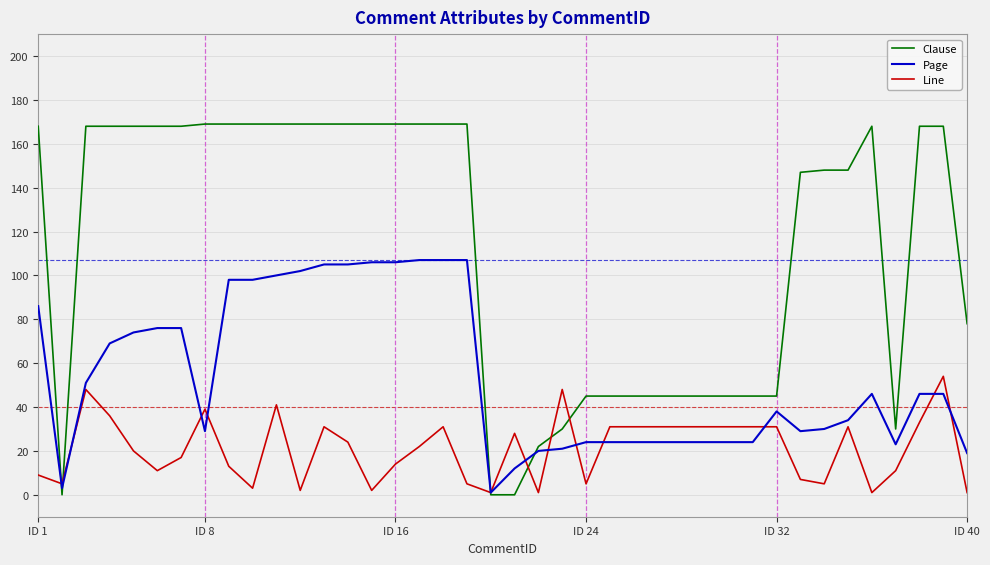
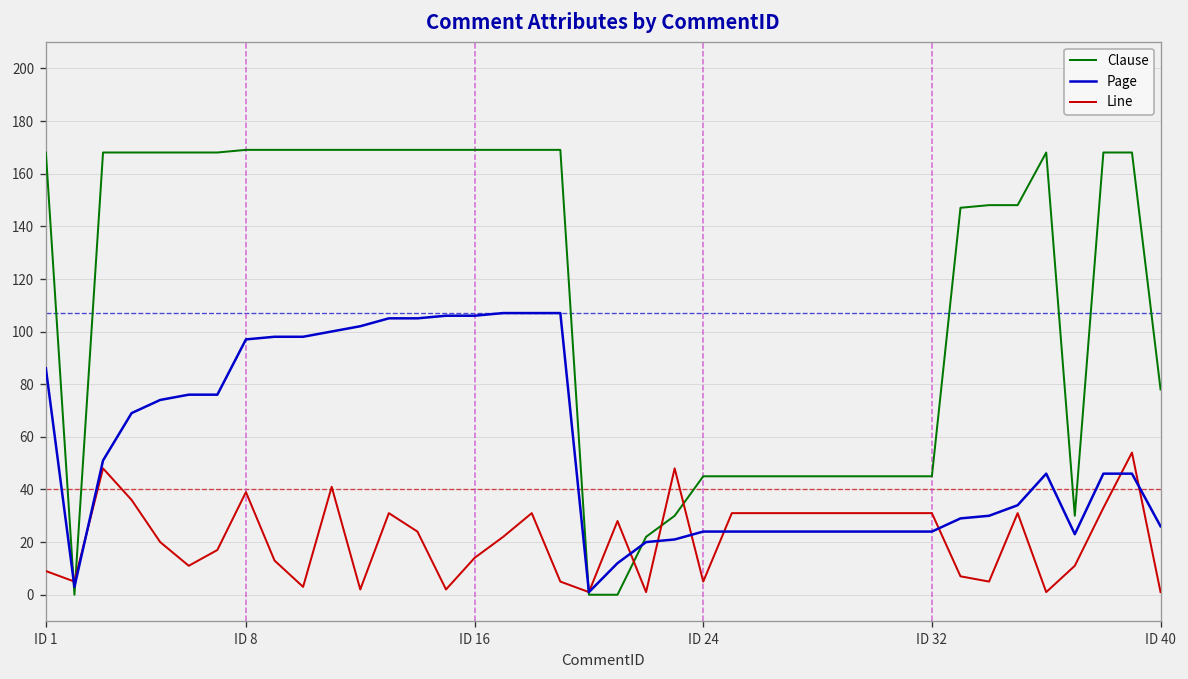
  {
    "Clause": {
      "ID 1": 168,
      "ID 8": 169,
      "ID 16": 169,
      "ID 24": 45,
      "ID 32": 45,
      "ID 40": 78
    },
    "Page": {
      "ID 1": 86,
-     "ID 8": 29,
+     "ID 8": 97,
      "ID 16": 106,
      "ID 24": 24,
-     "ID 32": 38,
-     "ID 40": 19
+     "ID 32": 24,
+     "ID 40": 26
    },
    "Line": {
      "ID 1": 9,
      "ID 8": 39,
      "ID 16": 14,
      "ID 24": 5,
      "ID 32": 31,
      "ID 40": 1
    }
  }
